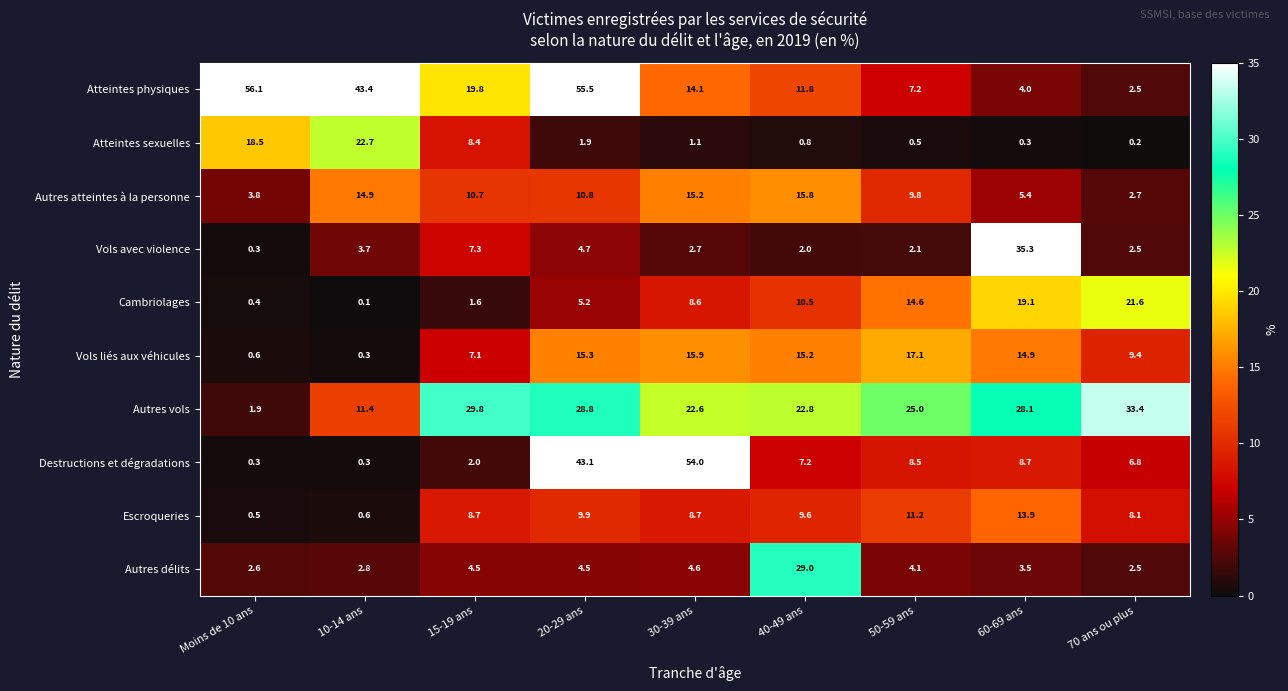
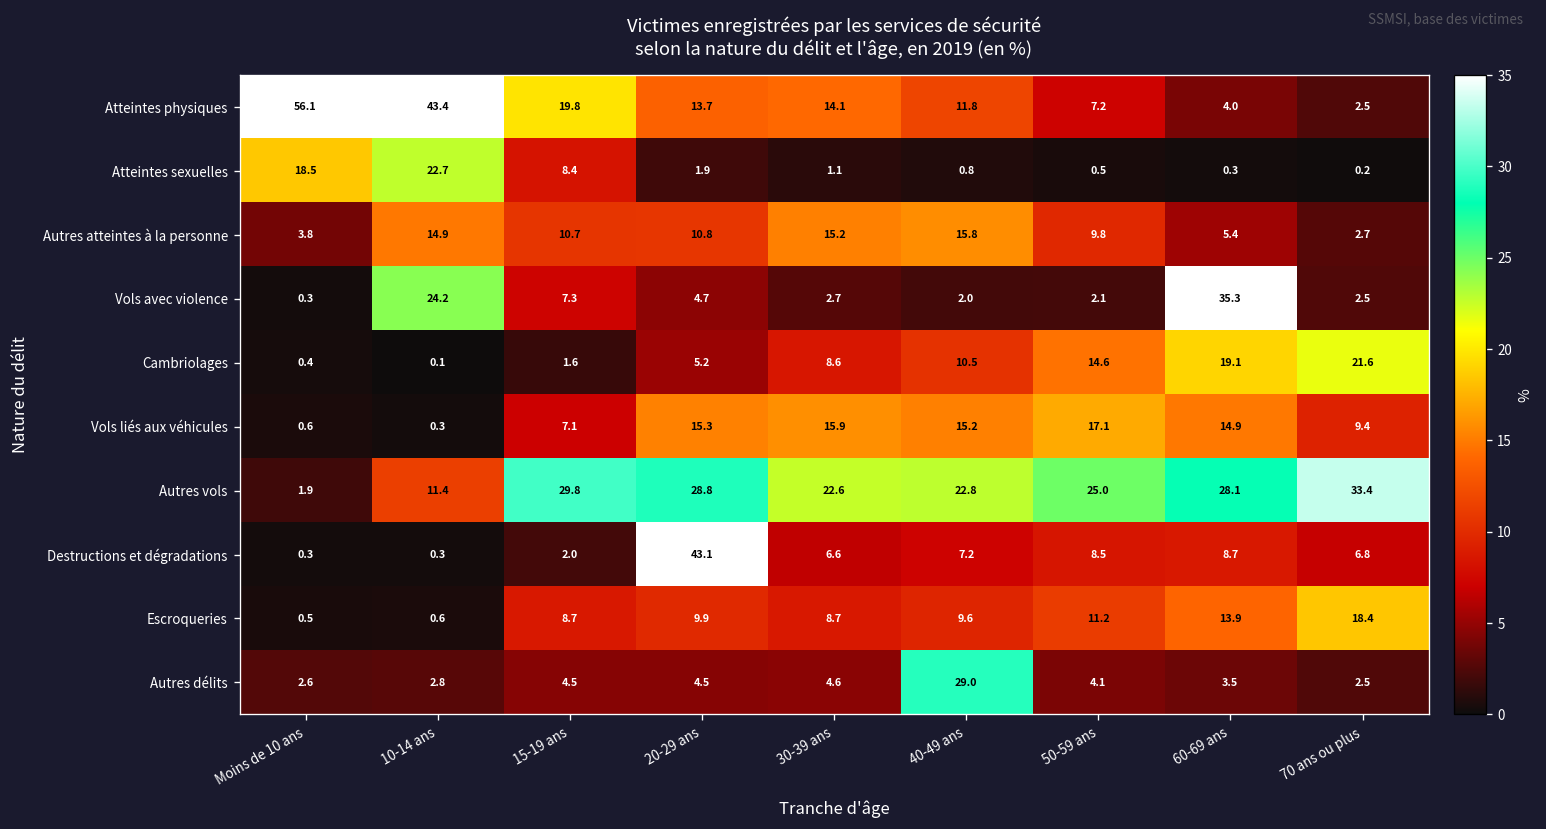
  {
    "Atteintes physiques": {
      "Moins de 10 ans": 56.1,
      "10-14 ans": 43.4,
      "15-19 ans": 19.8,
-     "20-29 ans": 55.5,
+     "20-29 ans": 13.7,
      "30-39 ans": 14.1,
      "40-49 ans": 11.8,
      "50-59 ans": 7.2,
      "60-69 ans": 4.0,
      "70 ans ou plus": 2.5
    },
    "Atteintes sexuelles": {
      "Moins de 10 ans": 18.5,
      "10-14 ans": 22.7,
      "15-19 ans": 8.4,
      "20-29 ans": 1.9,
      "30-39 ans": 1.1,
      "40-49 ans": 0.8,
      "50-59 ans": 0.5,
      "60-69 ans": 0.3,
      "70 ans ou plus": 0.2
    },
    "Autres atteintes à la personne": {
      "Moins de 10 ans": 3.8,
      "10-14 ans": 14.9,
      "15-19 ans": 10.7,
      "20-29 ans": 10.8,
      "30-39 ans": 15.2,
      "40-49 ans": 15.8,
      "50-59 ans": 9.8,
      "60-69 ans": 5.4,
      "70 ans ou plus": 2.7
    },
    "Vols avec violence": {
      "Moins de 10 ans": 0.3,
-     "10-14 ans": 3.7,
+     "10-14 ans": 24.2,
      "15-19 ans": 7.3,
      "20-29 ans": 4.7,
      "30-39 ans": 2.7,
      "40-49 ans": 2.0,
      "50-59 ans": 2.1,
      "60-69 ans": 35.3,
      "70 ans ou plus": 2.5
    },
    "Cambriolages": {
      "Moins de 10 ans": 0.4,
      "10-14 ans": 0.1,
      "15-19 ans": 1.6,
      "20-29 ans": 5.2,
      "30-39 ans": 8.6,
      "40-49 ans": 10.5,
      "50-59 ans": 14.6,
      "60-69 ans": 19.1,
      "70 ans ou plus": 21.6
    },
    "Vols liés aux véhicules": {
      "Moins de 10 ans": 0.6,
      "10-14 ans": 0.3,
      "15-19 ans": 7.1,
      "20-29 ans": 15.3,
      "30-39 ans": 15.9,
      "40-49 ans": 15.2,
      "50-59 ans": 17.1,
      "60-69 ans": 14.9,
      "70 ans ou plus": 9.4
    },
    "Autres vols": {
      "Moins de 10 ans": 1.9,
      "10-14 ans": 11.4,
      "15-19 ans": 29.8,
      "20-29 ans": 28.8,
      "30-39 ans": 22.6,
      "40-49 ans": 22.8,
      "50-59 ans": 25.0,
      "60-69 ans": 28.1,
      "70 ans ou plus": 33.4
    },
    "Destructions et dégradations": {
      "Moins de 10 ans": 0.3,
      "10-14 ans": 0.3,
      "15-19 ans": 2.0,
      "20-29 ans": 43.1,
-     "30-39 ans": 54.0,
+     "30-39 ans": 6.6,
      "40-49 ans": 7.2,
      "50-59 ans": 8.5,
      "60-69 ans": 8.7,
      "70 ans ou plus": 6.8
    },
    "Escroqueries": {
      "Moins de 10 ans": 0.5,
      "10-14 ans": 0.6,
      "15-19 ans": 8.7,
      "20-29 ans": 9.9,
      "30-39 ans": 8.7,
      "40-49 ans": 9.6,
      "50-59 ans": 11.2,
      "60-69 ans": 13.9,
-     "70 ans ou plus": 8.1
+     "70 ans ou plus": 18.4
    },
    "Autres délits": {
      "Moins de 10 ans": 2.6,
      "10-14 ans": 2.8,
      "15-19 ans": 4.5,
      "20-29 ans": 4.5,
      "30-39 ans": 4.6,
      "40-49 ans": 29.0,
      "50-59 ans": 4.1,
      "60-69 ans": 3.5,
      "70 ans ou plus": 2.5
    }
  }
